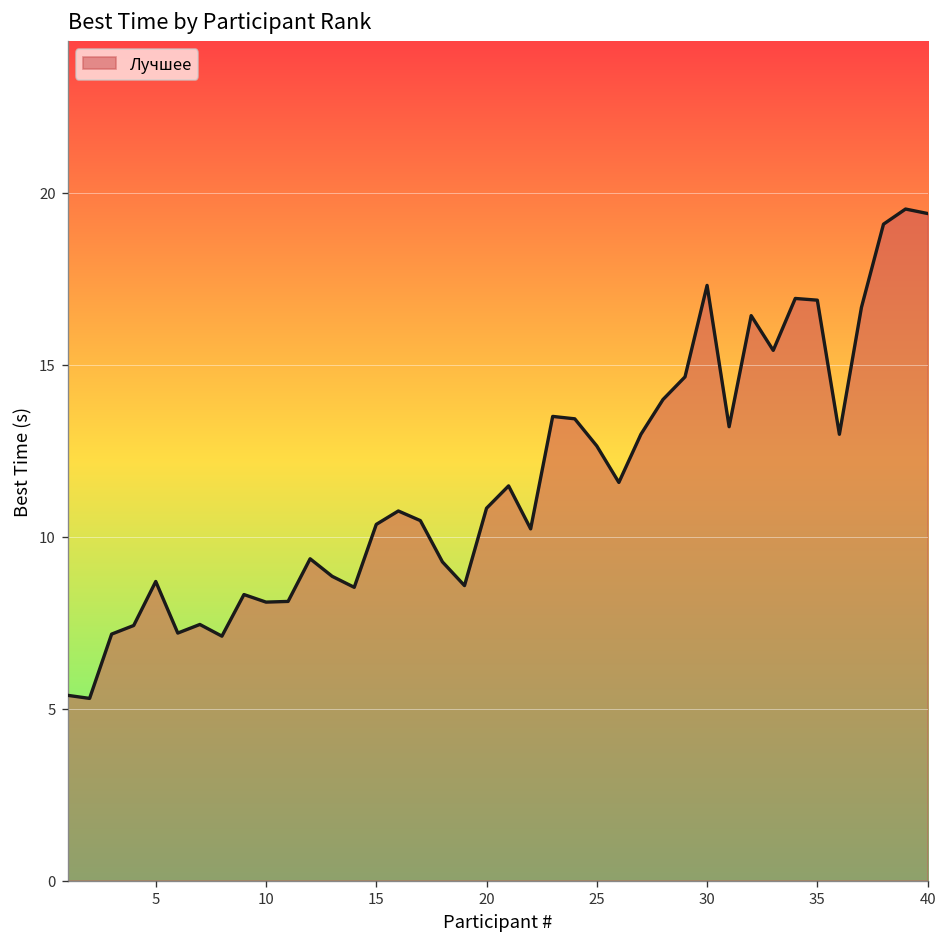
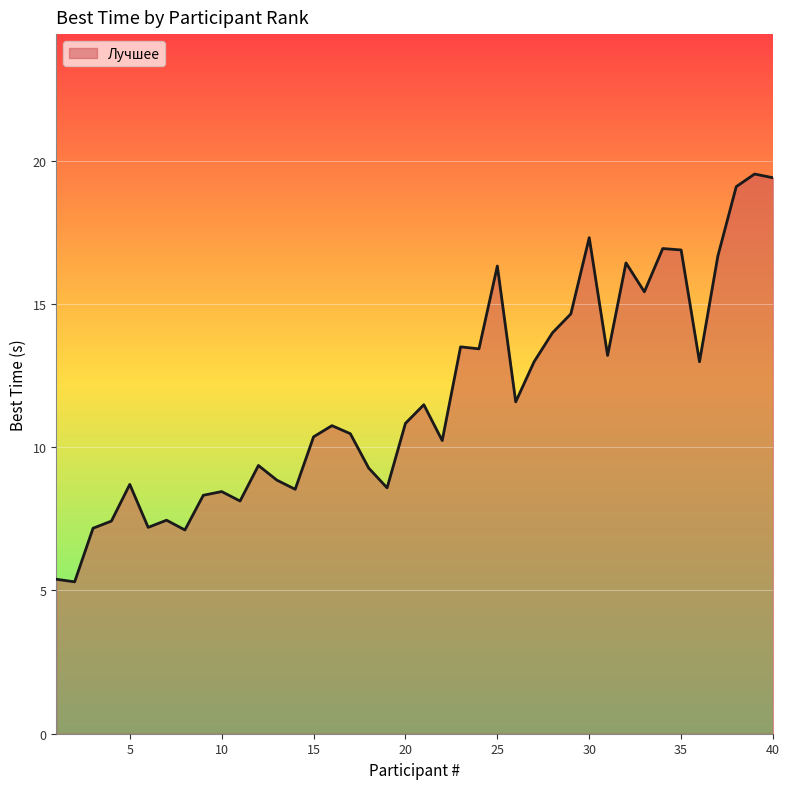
  {
    "5": 8.7,
-   "10": 8.1,
+   "10": 8.5,
    "15": 10.4,
    "20": 10.8,
-   "25": 12.6,
+   "25": 16.3,
    "30": 17.3,
    "35": 16.9,
    "40": 19.4
  }
